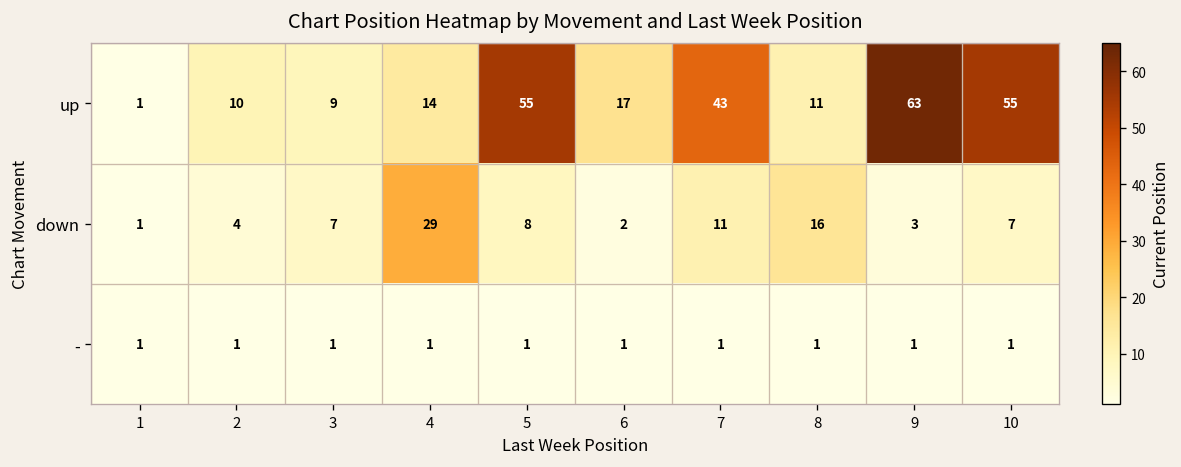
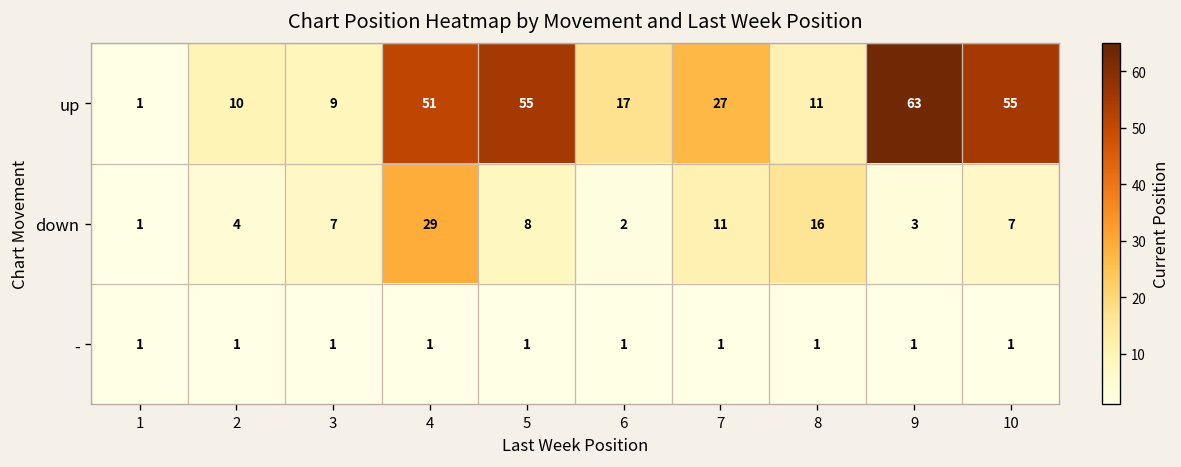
  {
    "up": {
      "1": 1,
      "2": 10,
      "3": 9,
-     "4": 14,
+     "4": 51,
      "5": 55,
      "6": 17,
-     "7": 43,
+     "7": 27,
      "8": 11,
      "9": 63,
      "10": 55
    },
    "down": {
      "1": 1,
      "2": 4,
      "3": 7,
      "4": 29,
      "5": 8,
      "6": 2,
      "7": 11,
      "8": 16,
      "9": 3,
      "10": 7
    },
    "-": {
      "1": 1,
      "2": 1,
      "3": 1,
      "4": 1,
      "5": 1,
      "6": 1,
      "7": 1,
      "8": 1,
      "9": 1,
      "10": 1
    }
  }
